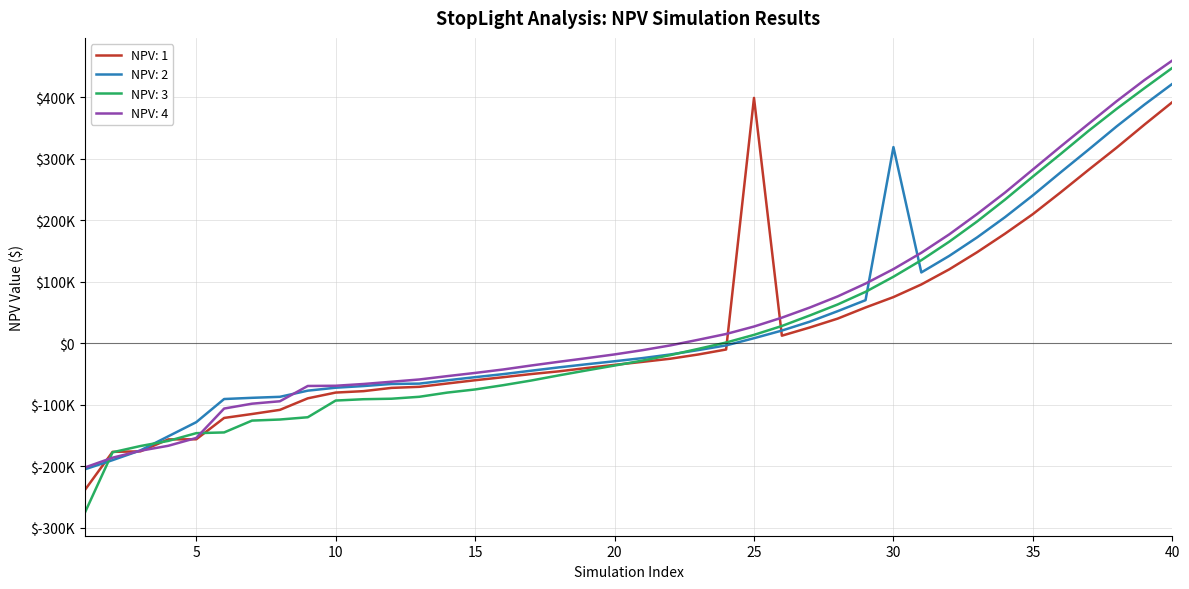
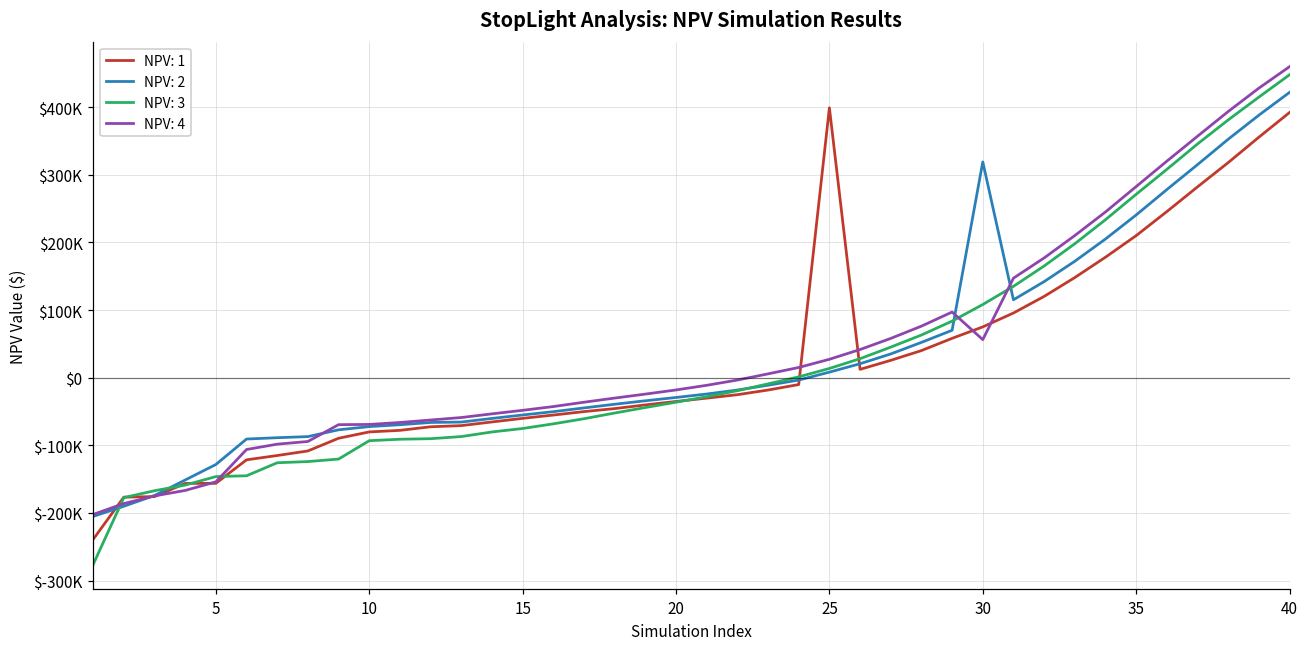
  {
    "NPV: 1": {
      "10": "$-80000",
      "15": "$-60000",
      "25": "$400000",
      "30": "$80000",
      "35": "$210000",
      "40": "$390000"
    },
    "NPV: 2": {
      "5": "$-130000",
      "15": "$-60000",
      "20": "$-30000",
      "25": "$10000",
      "30": "$320000",
      "35": "$240000",
      "40": "$420000"
    },
    "NPV: 3": {
      "5": "$-150000",
      "10": "$-90000",
      "15": "$-80000",
      "25": "$10000",
      "30": "$110000",
      "35": "$270000",
      "40": "$450000"
    },
    "NPV: 4": {
      "15": "$-50000",
      "20": "$-20000",
      "25": "$30000",
-     "30": "$120000",
+     "30": "$60000",
      "35": "$280000",
      "40": "$460000"
    }
  }
